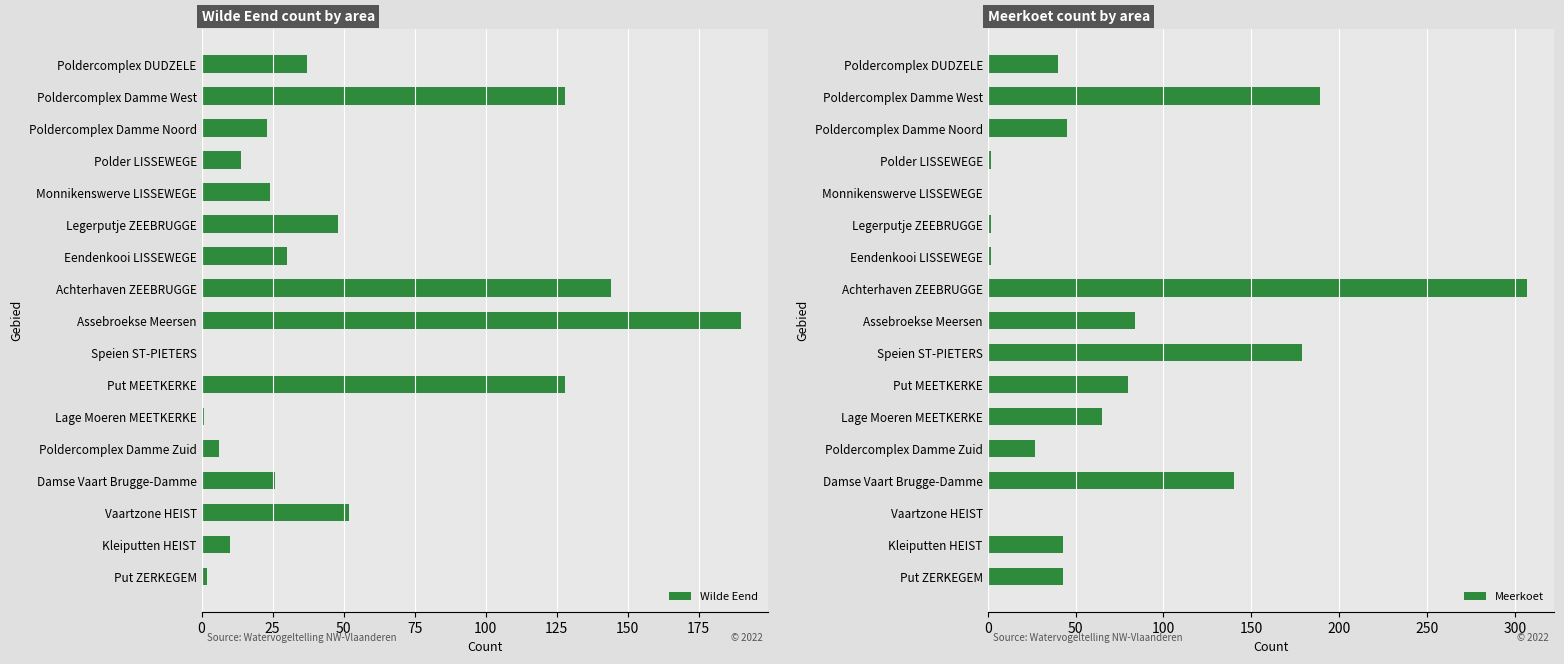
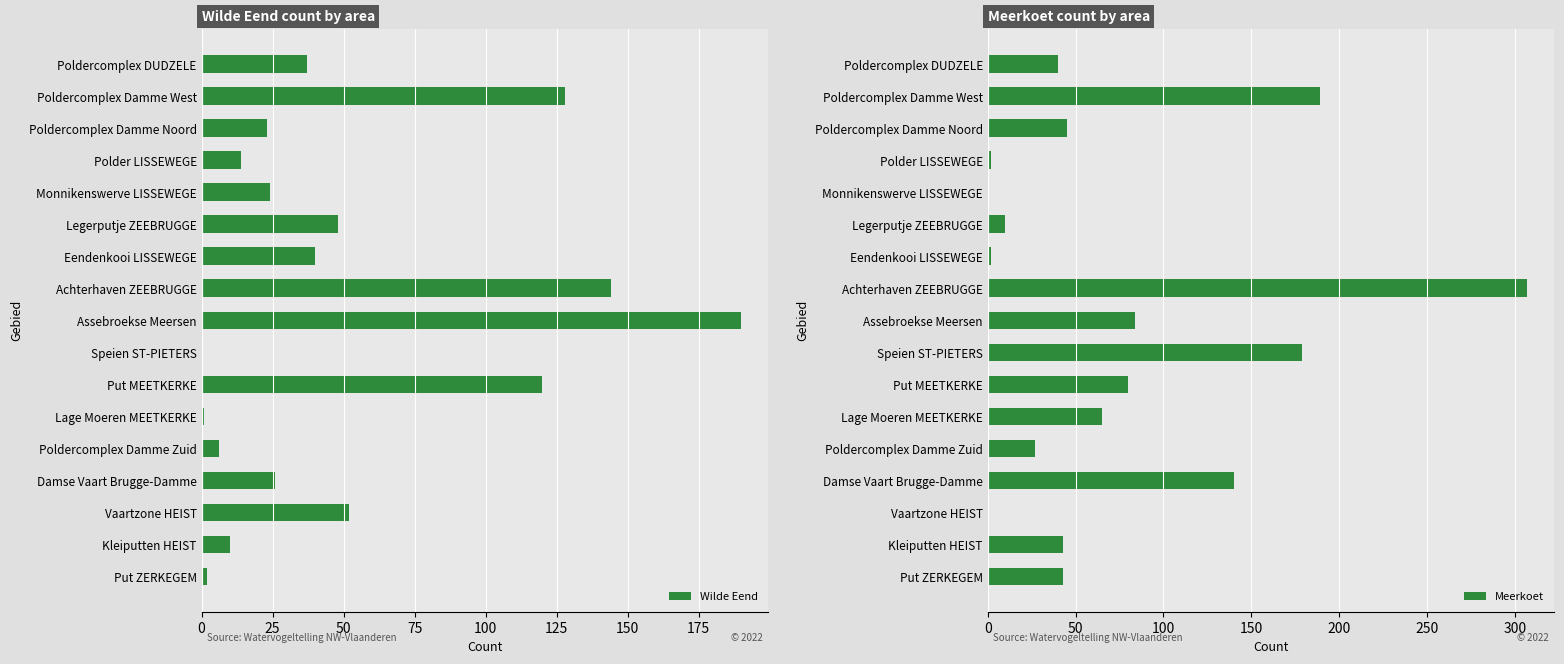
  {
    "Wilde Eend count by area": {
      "Poldercomplex DUDZELE": 37,
      "Poldercomplex Damme West": 128,
      "Poldercomplex Damme Noord": 23,
      "Polder LISSEWEGE": 14,
      "Monnikenswerve LISSEWEGE": 24,
      "Legerputje ZEEBRUGGE": 48,
-     "Eendenkooi LISSEWEGE": 30,
+     "Eendenkooi LISSEWEGE": 40,
      "Achterhaven ZEEBRUGGE": 144,
      "Assebroekse Meersen": 190,
      "Speien ST-PIETERS": 0,
-     "Put MEETKERKE": 128,
+     "Put MEETKERKE": 120,
      "Lage Moeren MEETKERKE": 1,
      "Poldercomplex Damme Zuid": 6,
      "Damse Vaart Brugge-Damme": 26,
      "Vaartzone HEIST": 52,
      "Kleiputten HEIST": 10,
      "Put ZERKEGEM": 2
    },
    "Meerkoet count by area": {
      "Poldercomplex DUDZELE": 40,
      "Poldercomplex Damme West": 189,
      "Poldercomplex Damme Noord": 45,
      "Polder LISSEWEGE": 2,
-     "Legerputje ZEEBRUGGE": 2,
+     "Legerputje ZEEBRUGGE": 10,
      "Eendenkooi LISSEWEGE": 2,
      "Achterhaven ZEEBRUGGE": 307,
      "Assebroekse Meersen": 84,
      "Speien ST-PIETERS": 179,
      "Put MEETKERKE": 80,
      "Lage Moeren MEETKERKE": 65,
      "Poldercomplex Damme Zuid": 27,
      "Damse Vaart Brugge-Damme": 140,
      "Vaartzone HEIST": 0,
      "Kleiputten HEIST": 43,
      "Put ZERKEGEM": 43
    }
  }
